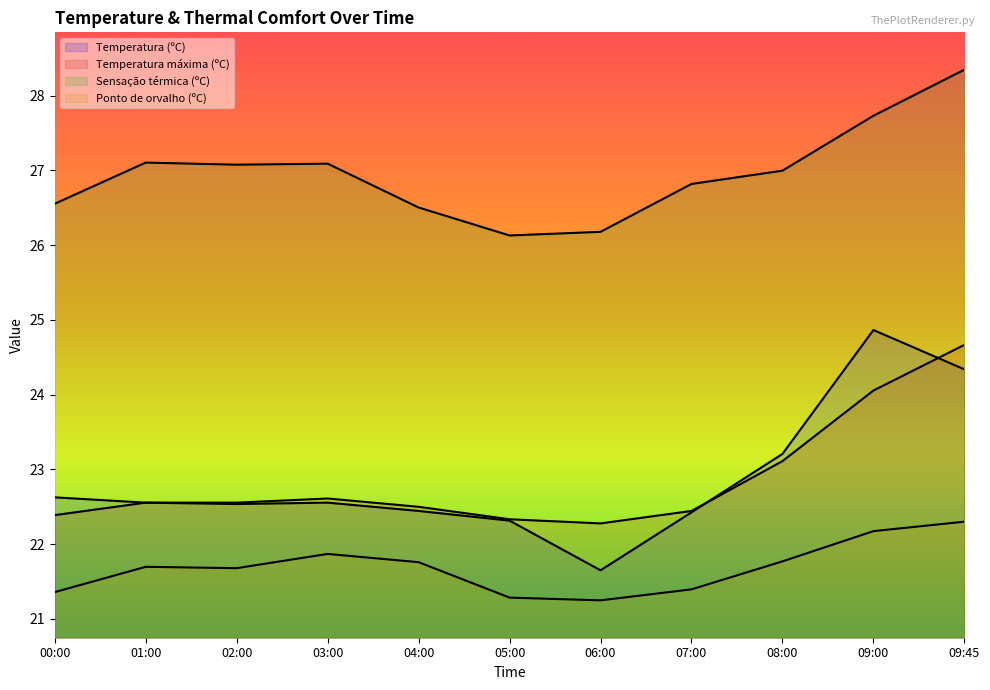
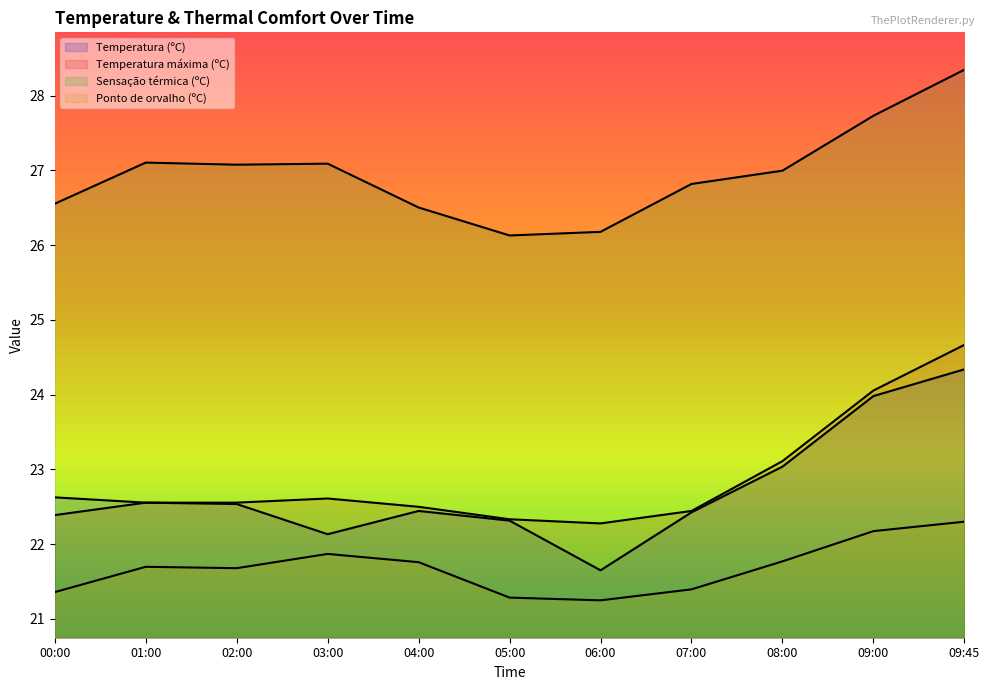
  {
    "Temperatura (ºC)": {
      "00:00": 22.6,
-     "03:00": 22.6,
+     "03:00": 22.1,
      "04:00": 22.4,
      "06:00": 21.7,
-     "08:00": 23.2,
-     "09:00": 24.9,
+     "08:00": 23.0,
+     "09:00": 24.0,
      "09:45": 24.3
    }
  }
